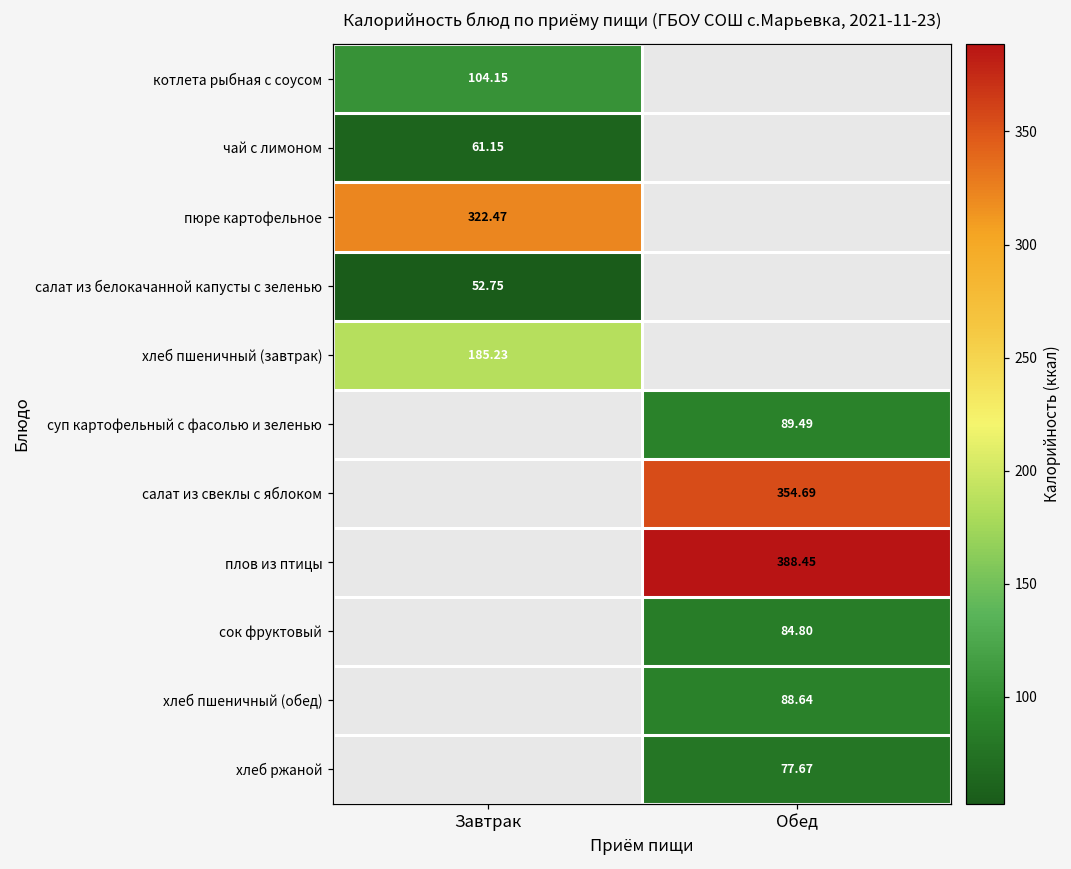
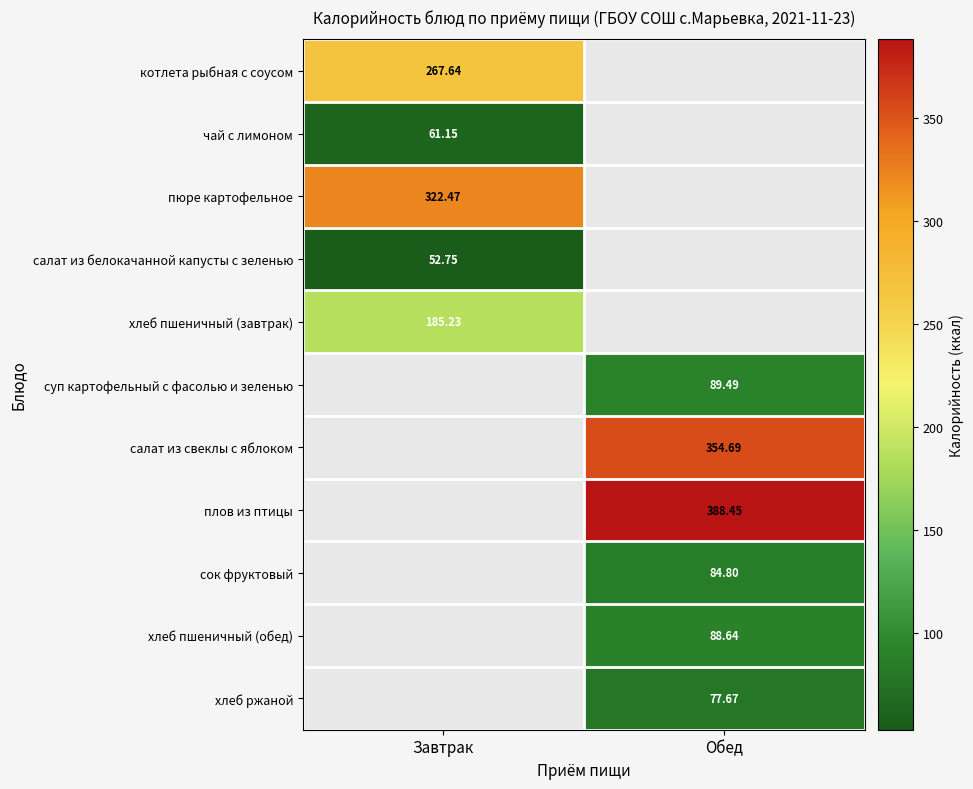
  {
    "котлета рыбная с соусом": {
-     "Завтрак": 104.15
+     "Завтрак": 267.64
    },
    "чай с лимоном": {
      "Завтрак": 61.15
    },
    "пюре картофельное": {
      "Завтрак": 322.47
    },
    "салат из белокачанной капусты с зеленью": {
      "Завтрак": 52.75
    },
    "хлеб пшеничный (завтрак)": {
      "Завтрак": 185.23
    },
    "суп картофельный с фасолью и зеленью": {
      "Обед": 89.49
    },
    "салат из свеклы с яблоком": {
      "Обед": 354.69
    },
    "плов из птицы": {
      "Обед": 388.45
    },
    "сок фруктовый": {
      "Обед": 84.80
    },
    "хлеб пшеничный (обед)": {
      "Обед": 88.64
    },
    "хлеб ржаной": {
      "Обед": 77.67
    }
  }
